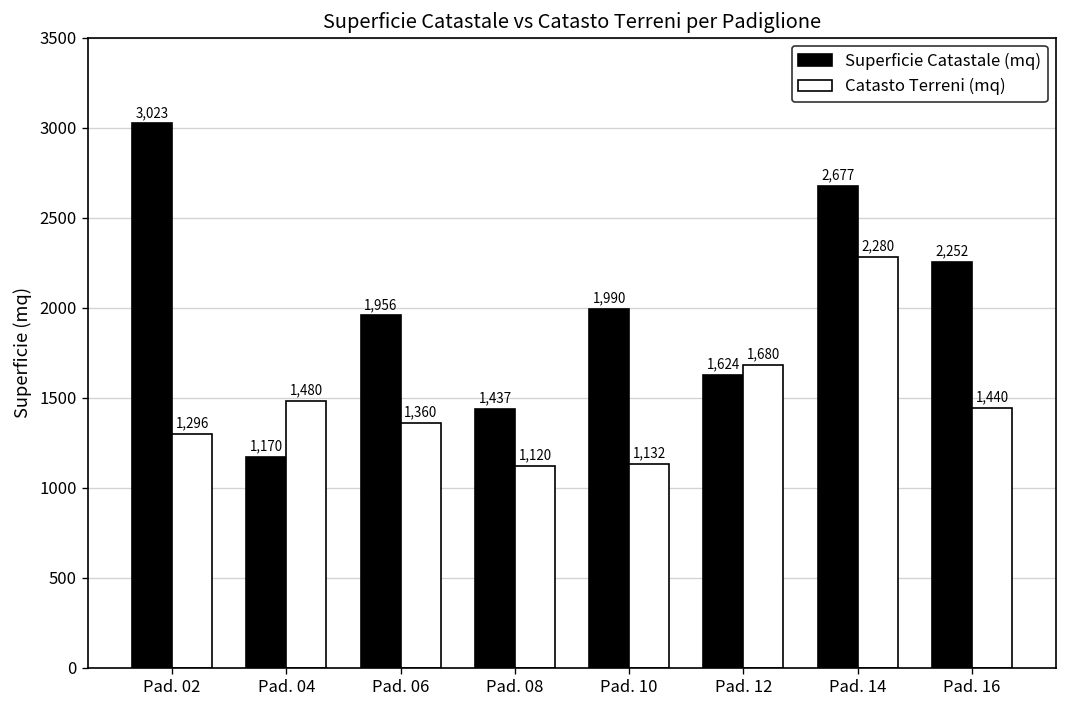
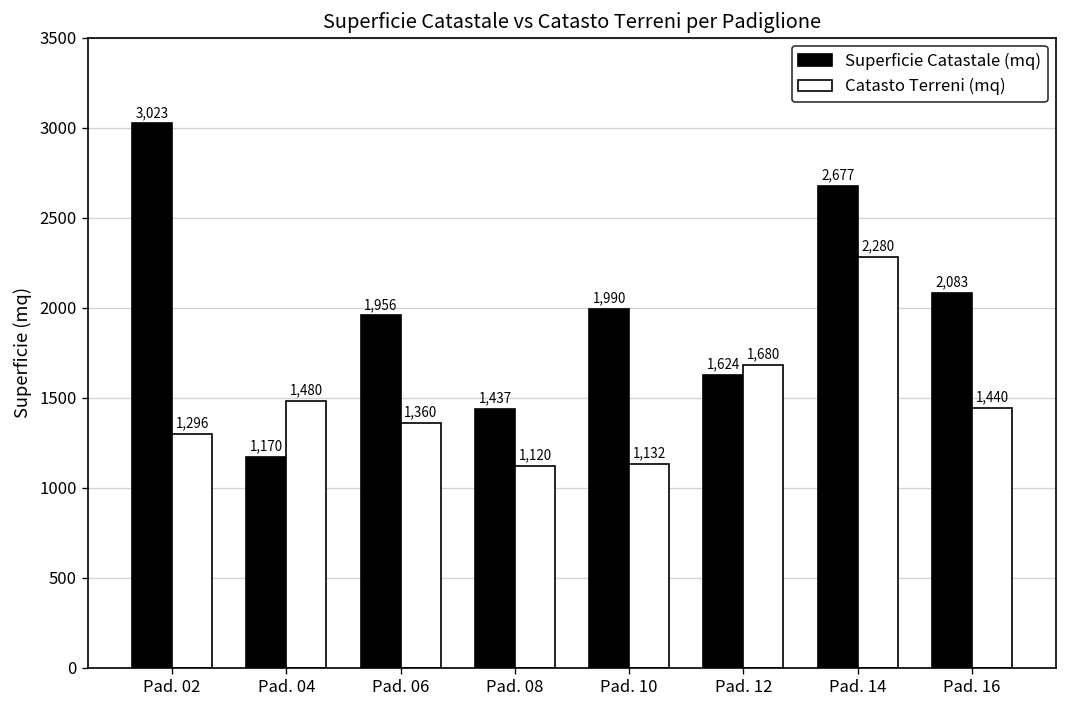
  {
    "Superficie Catastale (mq)": {
      "Pad. 02": "3,023",
      "Pad. 04": "1,170",
      "Pad. 06": "1,956",
      "Pad. 08": "1,437",
      "Pad. 10": "1,990",
      "Pad. 12": "1,624",
      "Pad. 14": "2,677",
-     "Pad. 16": "2,252"
+     "Pad. 16": "2,083"
    },
    "Catasto Terreni (mq)": {
      "Pad. 02": "1,296",
      "Pad. 04": "1,480",
      "Pad. 06": "1,360",
      "Pad. 08": "1,120",
      "Pad. 10": "1,132",
      "Pad. 12": "1,680",
      "Pad. 14": "2,280",
      "Pad. 16": "1,440"
    }
  }
